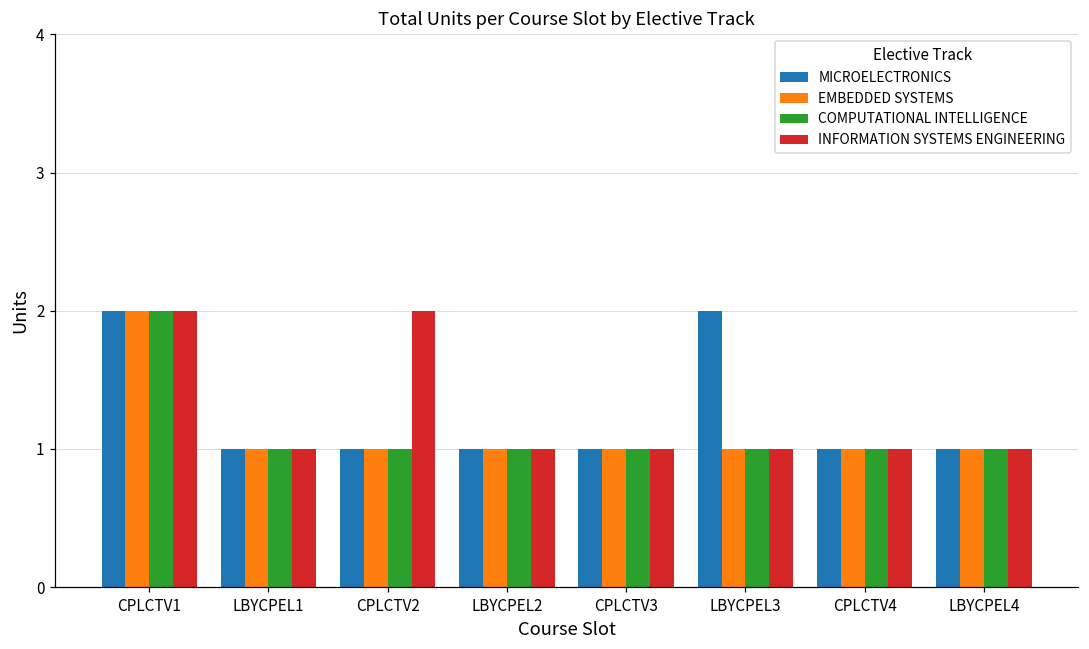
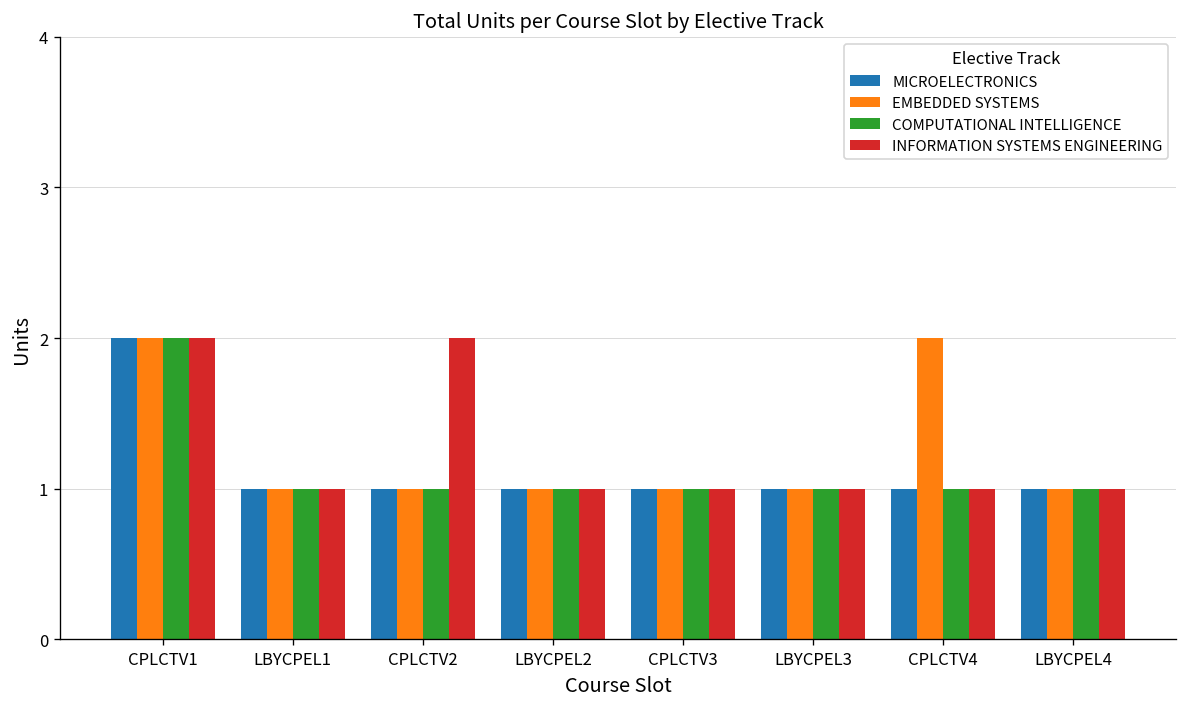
  {
    "MICROELECTRONICS": {
      "CPLCTV1": 2,
      "LBYCPEL1": 1,
      "CPLCTV2": 1,
      "LBYCPEL2": 1,
      "CPLCTV3": 1,
-     "LBYCPEL3": 2,
+     "LBYCPEL3": 1,
      "CPLCTV4": 1,
      "LBYCPEL4": 1
    },
    "EMBEDDED SYSTEMS": {
      "CPLCTV1": 2,
      "LBYCPEL1": 1,
      "CPLCTV2": 1,
      "LBYCPEL2": 1,
      "CPLCTV3": 1,
      "LBYCPEL3": 1,
-     "CPLCTV4": 1,
+     "CPLCTV4": 2,
      "LBYCPEL4": 1
    },
    "COMPUTATIONAL INTELLIGENCE": {
      "CPLCTV1": 2,
      "LBYCPEL1": 1,
      "CPLCTV2": 1,
      "LBYCPEL2": 1,
      "CPLCTV3": 1,
      "LBYCPEL3": 1,
      "CPLCTV4": 1,
      "LBYCPEL4": 1
    },
    "INFORMATION SYSTEMS ENGINEERING": {
      "CPLCTV1": 2,
      "LBYCPEL1": 1,
      "CPLCTV2": 2,
      "LBYCPEL2": 1,
      "CPLCTV3": 1,
      "LBYCPEL3": 1,
      "CPLCTV4": 1,
      "LBYCPEL4": 1
    }
  }
